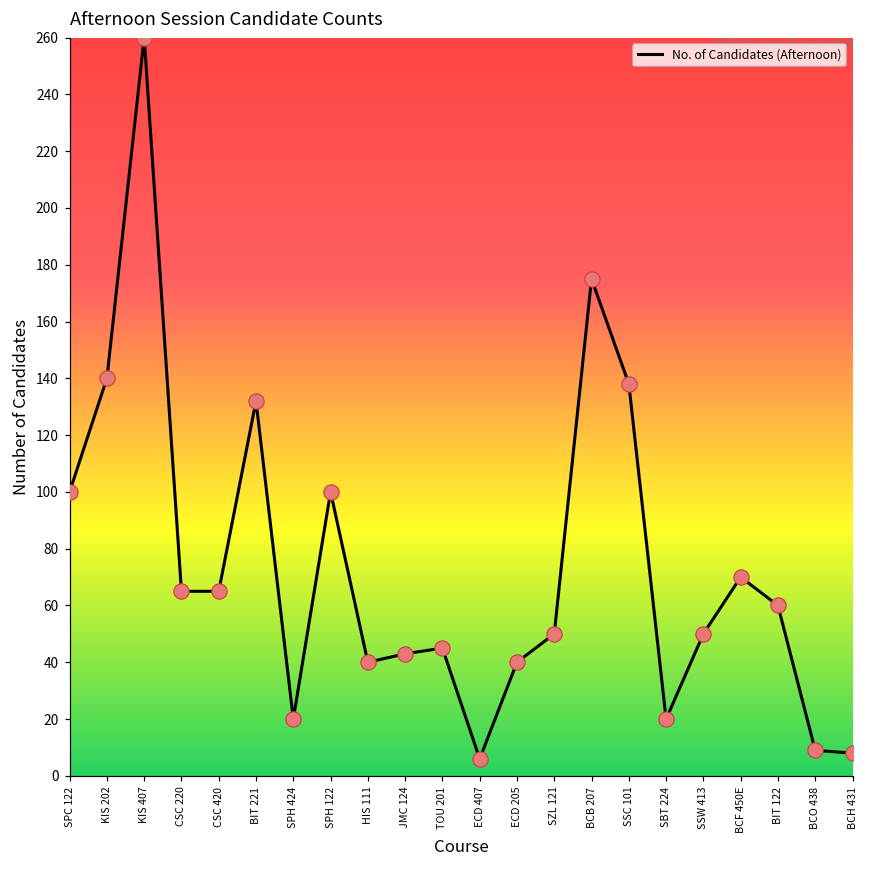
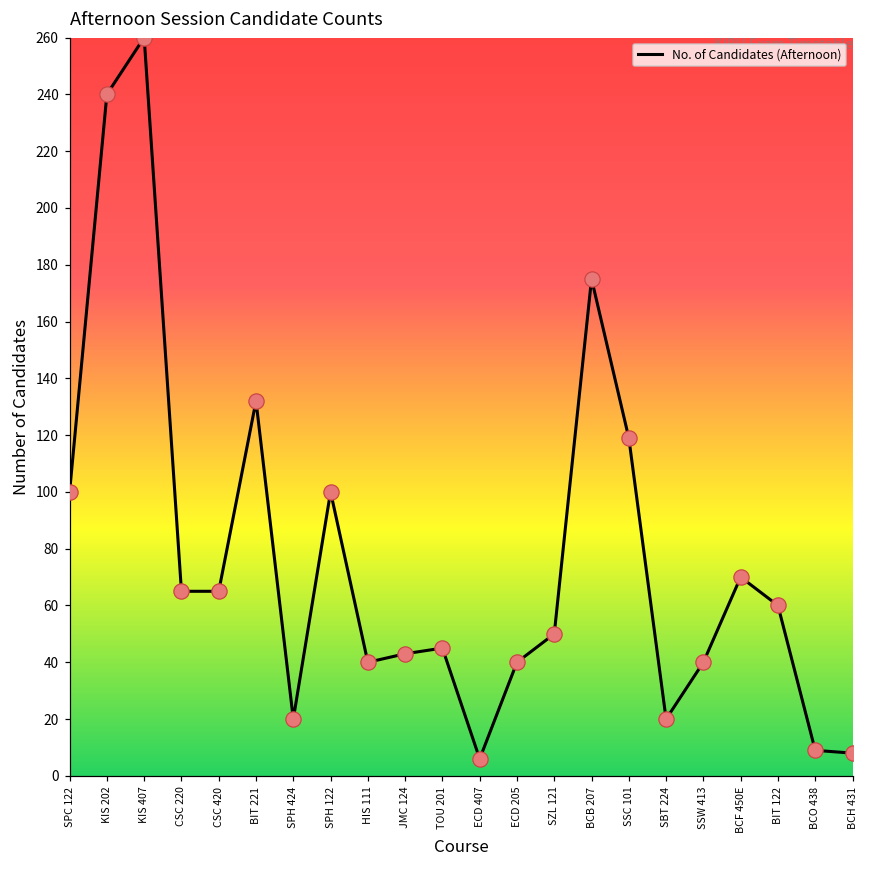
  {
    "SPC 122": 100,
-   "KIS 202": 140,
+   "KIS 202": 240,
    "KIS 407": 260,
    "CSC 220": 65,
    "CSC 420": 65,
    "BIT 221": 132,
    "SPH 424": 20,
    "SPH 122": 100,
    "HIS 111": 40,
    "JMC 124": 43,
    "TOU 201": 45,
    "ECD 407": 6,
    "ECD 205": 40,
    "SZL 121": 50,
    "BCB 207": 175,
-   "SSC 101": 138,
+   "SSC 101": 119,
    "SBT 224": 20,
-   "SSW 413": 50,
+   "SSW 413": 40,
    "BCF 450E": 70,
    "BIT 122": 60,
    "BCO 438": 9,
    "BCH 431": 8
  }
